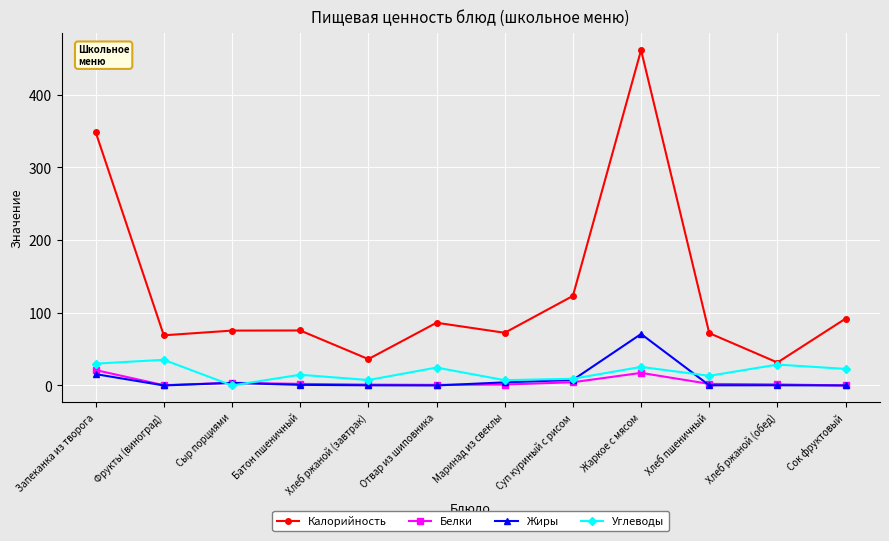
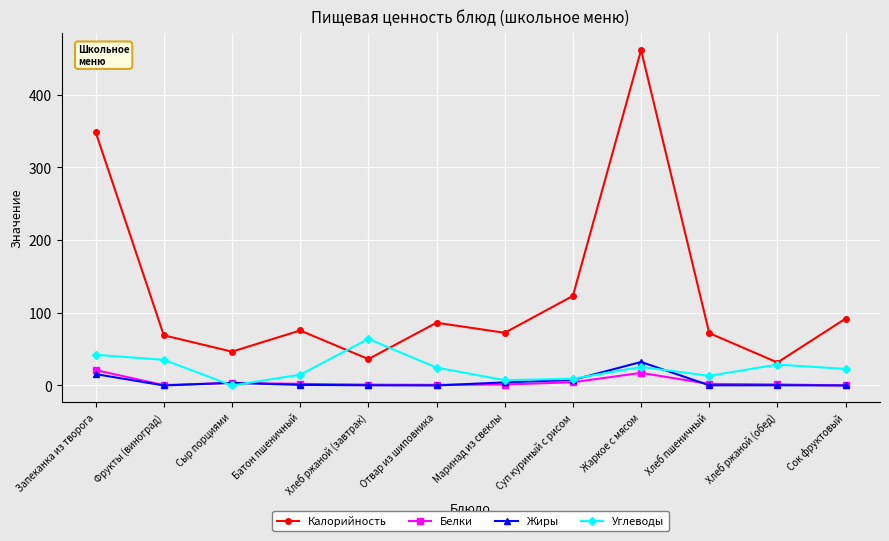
  {
    "Калорийность": {
      "Запеканка из творога": 350,
      "Фрукты (виноград)": 70,
-     "Сыр порциями": 80,
+     "Сыр порциями": 50,
      "Батон пшеничный": 80,
      "Хлеб ржаной (завтрак)": 40,
      "Отвар из шиповника": 90,
      "Маринад из свеклы": 70,
      "Суп куриный с рисом": 120,
      "Жаркое с мясом": 460,
      "Хлеб пшеничный": 70,
      "Сок фруктовый": 90
    },
    "Белки": {
      "Запеканка из творога": 20,
      "Жаркое с мясом": 20
    },
    "Жиры": {
      "Запеканка из творога": 20,
-     "Жаркое с мясом": 70
+     "Жаркое с мясом": 30
    },
    "Углеводы": {
-     "Запеканка из творога": 30,
+     "Запеканка из творога": 40,
      "Фрукты (виноград)": 40,
      "Батон пшеничный": 10,
-     "Хлеб ржаной (завтрак)": 10,
+     "Хлеб ржаной (завтрак)": 60,
      "Отвар из шиповника": 20,
      "Жаркое с мясом": 30,
      "Хлеб пшеничный": 10,
      "Сок фруктовый": 20
    }
  }
